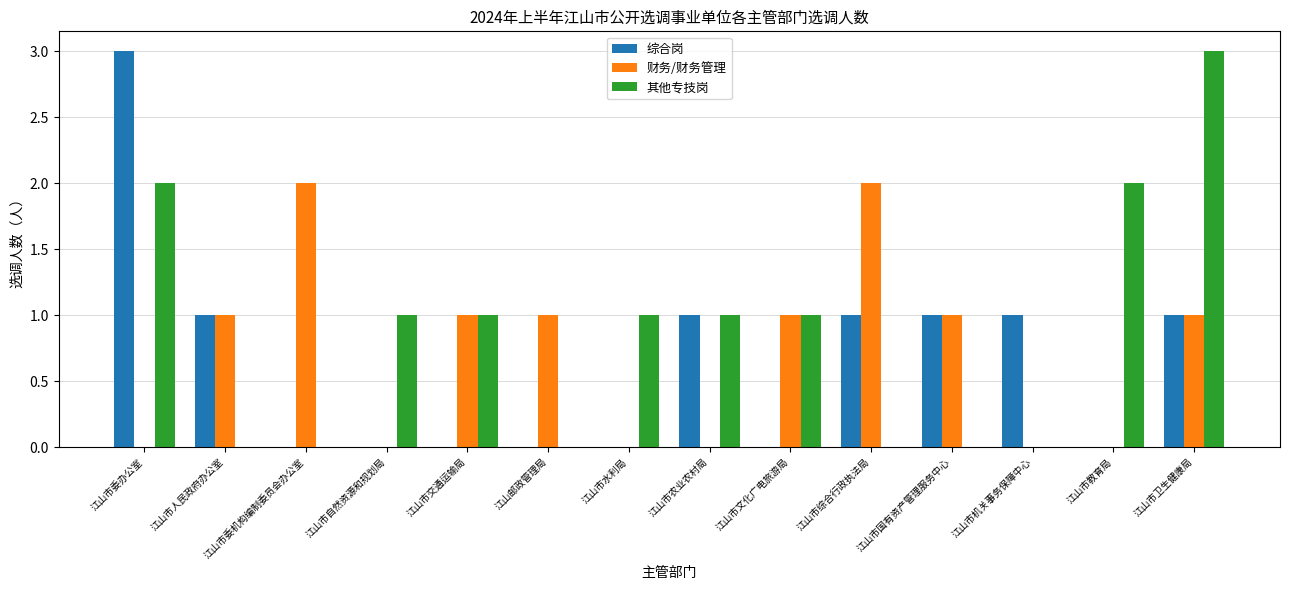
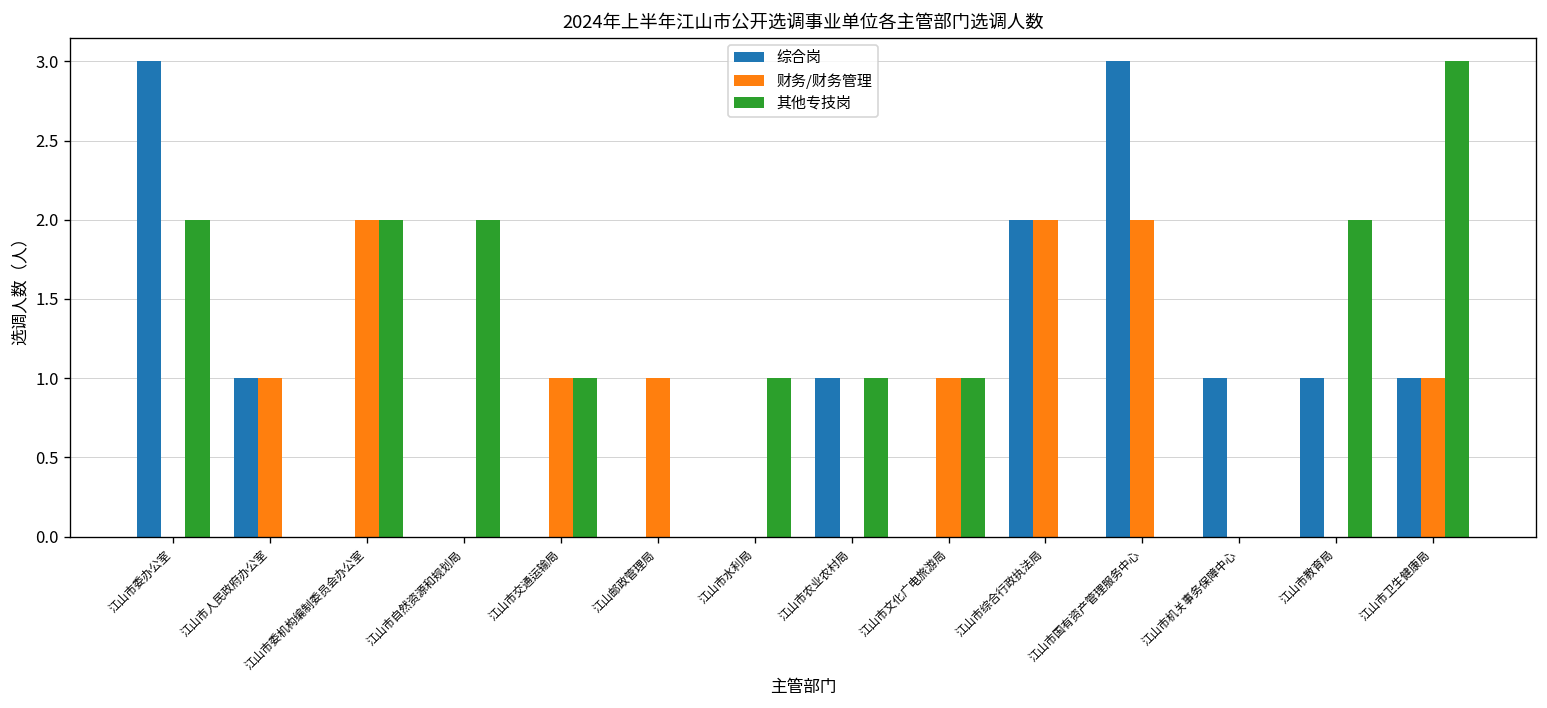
  {
    "综合岗": {
      "江山市委办公室": 3,
      "江山市人民政府办公室": 1,
      "江山市委机构编制委员会办公室": 0,
      "江山市自然资源和规划局": 0,
      "江山市交通运输局": 0,
      "江山邮政管理局": 0,
      "江山市水利局": 0,
      "江山市农业农村局": 1,
      "江山市文化广电旅游局": 0,
-     "江山市综合行政执法局": 1,
-     "江山市国有资产管理服务中心": 1,
+     "江山市综合行政执法局": 2,
+     "江山市国有资产管理服务中心": 3,
      "江山市机关事务保障中心": 1,
-     "江山市教育局": 0,
+     "江山市教育局": 1,
      "江山市卫生健康局": 1
    },
    "财务/财务管理": {
      "江山市委办公室": 0,
      "江山市人民政府办公室": 1,
      "江山市委机构编制委员会办公室": 2,
      "江山市自然资源和规划局": 0,
      "江山市交通运输局": 1,
      "江山邮政管理局": 1,
      "江山市水利局": 0,
      "江山市农业农村局": 0,
      "江山市文化广电旅游局": 1,
      "江山市综合行政执法局": 2,
-     "江山市国有资产管理服务中心": 1,
+     "江山市国有资产管理服务中心": 2,
      "江山市机关事务保障中心": 0,
      "江山市教育局": 0,
      "江山市卫生健康局": 1
    },
    "其他专技岗": {
      "江山市委办公室": 2,
      "江山市人民政府办公室": 0,
-     "江山市委机构编制委员会办公室": 0,
-     "江山市自然资源和规划局": 1,
+     "江山市委机构编制委员会办公室": 2,
+     "江山市自然资源和规划局": 2,
      "江山市交通运输局": 1,
      "江山邮政管理局": 0,
      "江山市水利局": 1,
      "江山市农业农村局": 1,
      "江山市文化广电旅游局": 1,
      "江山市综合行政执法局": 0,
      "江山市国有资产管理服务中心": 0,
      "江山市机关事务保障中心": 0,
      "江山市教育局": 2,
      "江山市卫生健康局": 3
    }
  }
